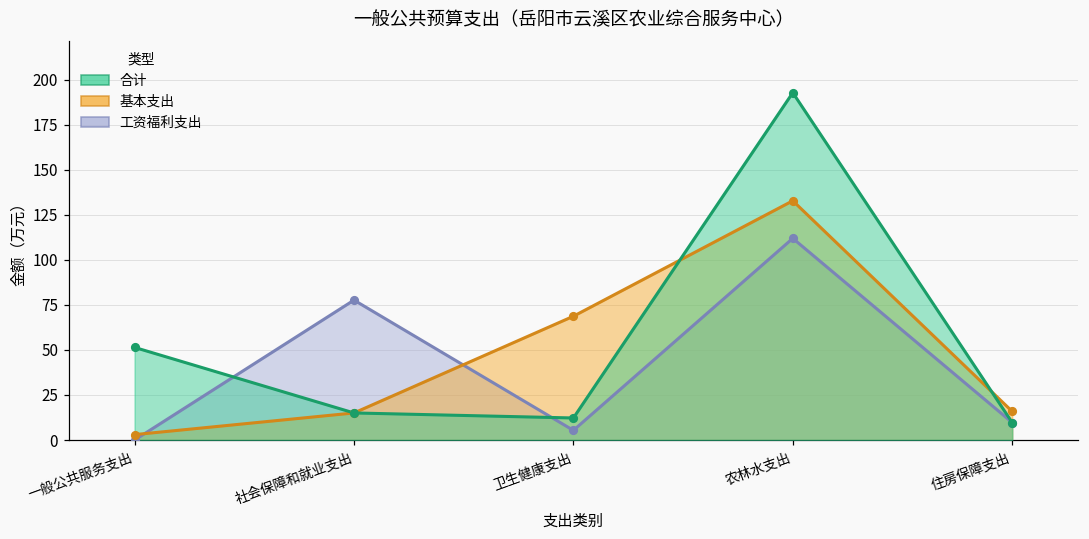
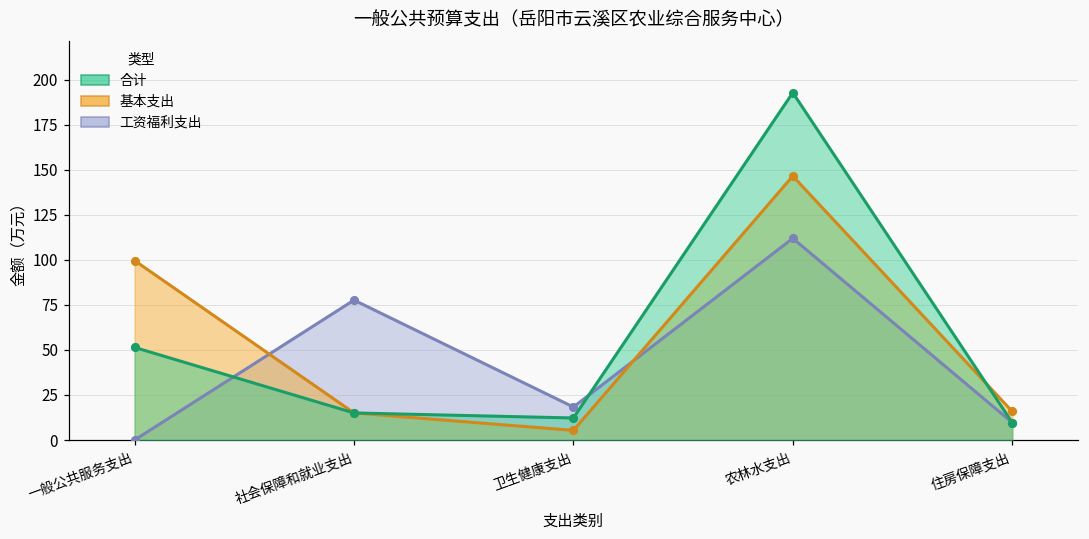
  {
    "合计": {
      "一般公共服务支出": 51,
      "卫生健康支出": 12,
      "农林水支出": 193
    },
    "基本支出": {
-     "一般公共服务支出": 3,
-     "卫生健康支出": 69,
-     "农林水支出": 133,
+     "一般公共服务支出": 100,
+     "卫生健康支出": 5,
+     "农林水支出": 147,
      "住房保障支出": 16
    },
    "工资福利支出": {
      "一般公共服务支出": 0,
      "社会保障和就业支出": 78,
-     "卫生健康支出": 5,
+     "卫生健康支出": 18,
      "农林水支出": 112
    }
  }
